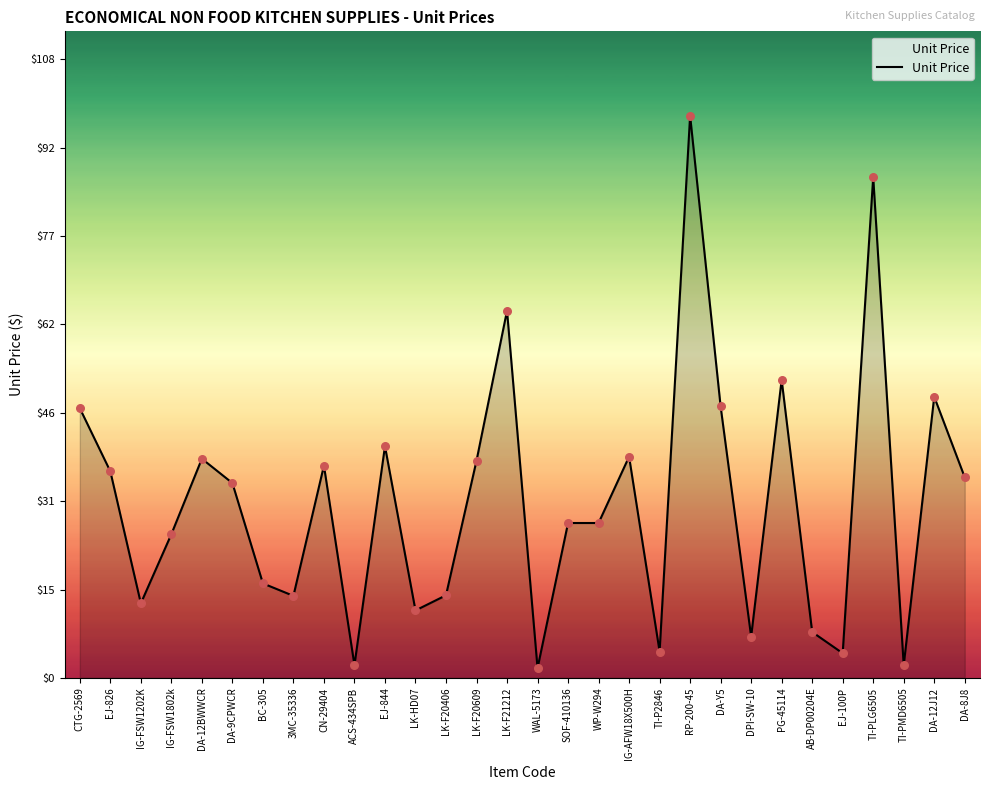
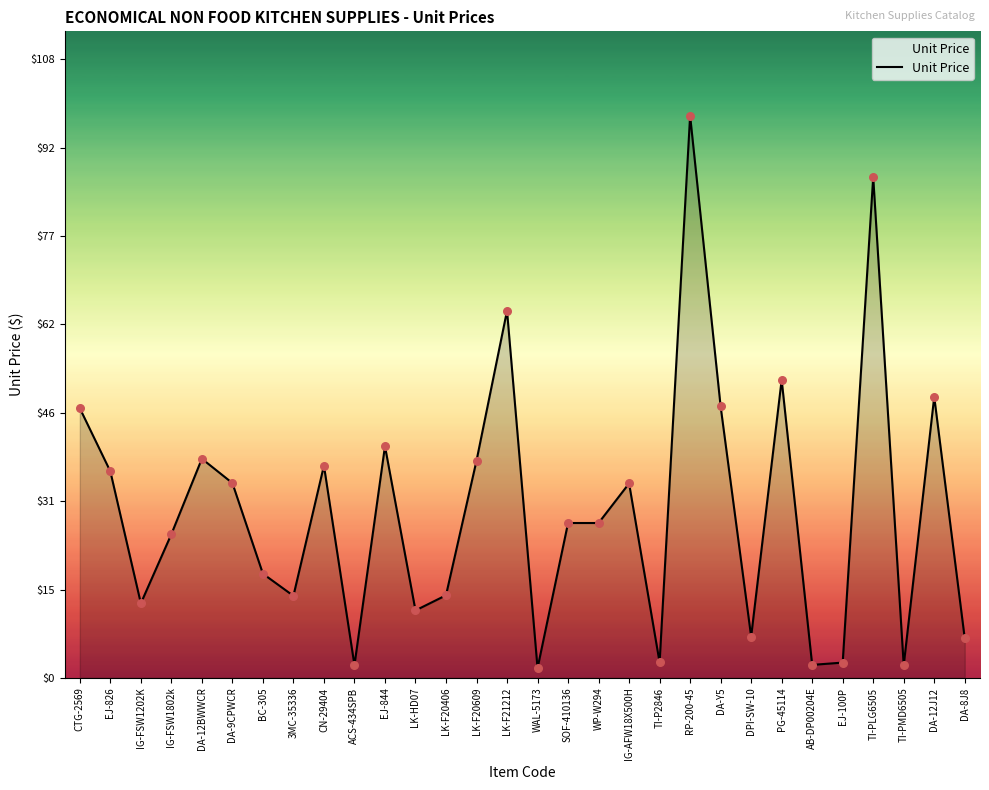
  {
    "CTG-2569": "$47",
    "EJ-826": "$36",
    "IG-FSW1202K": "$13",
    "IG-FSW1802k": "$25",
    "DA-12BWWCR": "$38",
    "DA-9CPWCR": "$34",
-   "BC-305": "$16",
+   "BC-305": "$18",
    "3MC-35336": "$14",
    "CN-29404": "$37",
    "ACS-434SPB": "$2",
    "EJ-844": "$40",
    "LK-HD07": "$12",
    "LK-F20406": "$14",
    "LK-F20609": "$38",
    "LK-F21212": "$64",
    "WAL-5173": "$2",
    "SOF-410136": "$27",
    "WP-W294": "$27",
-   "IG-AFW18X500H": "$39",
-   "TI-P2846": "$5",
+   "IG-AFW18X500H": "$34",
+   "TI-P2846": "$3",
    "RP-200-45": "$98",
    "DA-Y5": "$47",
    "DPI-SW-10": "$7",
    "PG-45114": "$52",
-   "AB-DP00204E": "$8",
-   "EJ-100P": "$4",
+   "AB-DP00204E": "$2",
+   "EJ-100P": "$3",
    "TI-PLG6505": "$87",
    "TI-PMD6505": "$2",
    "DA-12J12": "$49",
-   "DA-8J8": "$35"
+   "DA-8J8": "$7"
  }
